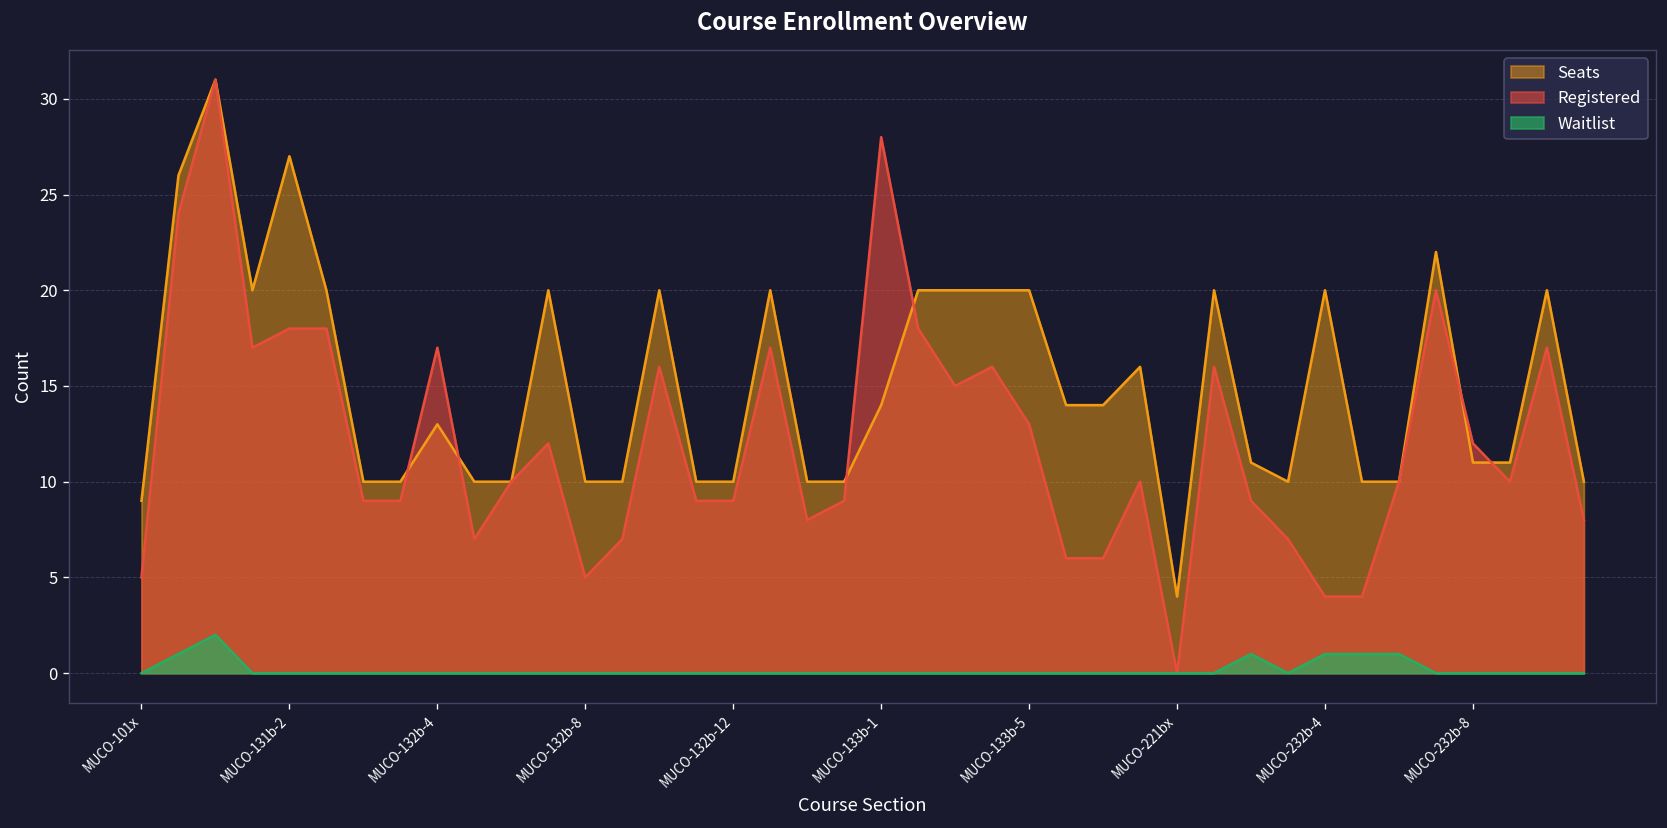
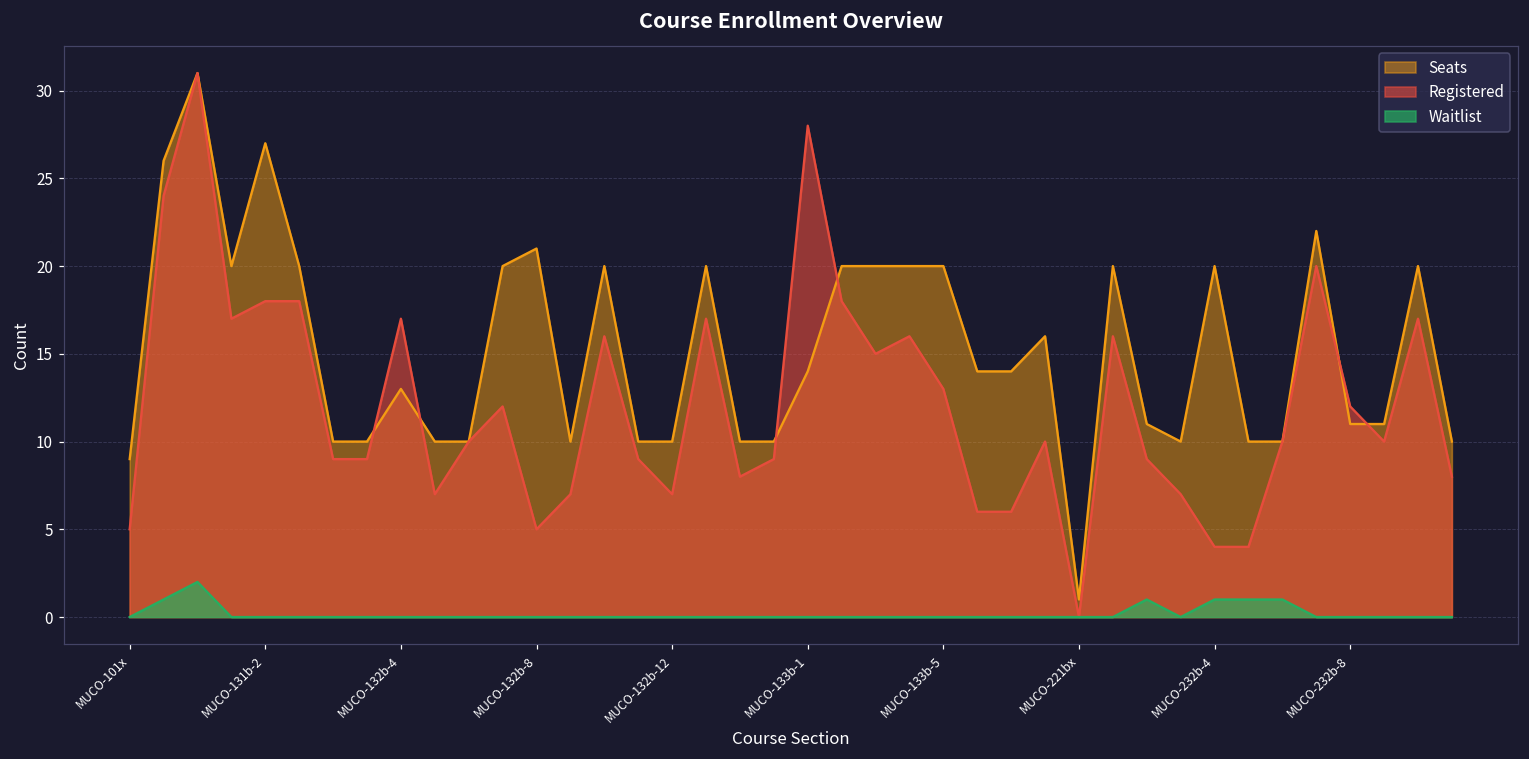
  {
    "Seats": {
      "MUCO-101x": 9,
      "MUCO-131b-2": 27,
      "MUCO-132b-4": 13,
-     "MUCO-132b-8": 10,
+     "MUCO-132b-8": 21,
      "MUCO-132b-12": 10,
      "MUCO-133b-1": 14,
      "MUCO-133b-5": 20,
-     "MUCO-221bx": 4,
+     "MUCO-221bx": 1,
      "MUCO-232b-4": 20,
      "MUCO-232b-8": 11
    },
    "Registered": {
      "MUCO-101x": 5,
      "MUCO-131b-2": 18,
      "MUCO-132b-4": 17,
      "MUCO-132b-8": 5,
-     "MUCO-132b-12": 9,
+     "MUCO-132b-12": 7,
      "MUCO-133b-1": 28,
      "MUCO-133b-5": 13,
      "MUCO-232b-4": 4,
      "MUCO-232b-8": 12
    },
    "Waitlist": {
      "MUCO-101x": 0,
      "MUCO-131b-2": 0,
      "MUCO-132b-4": 0,
      "MUCO-132b-8": 0,
      "MUCO-132b-12": 0,
      "MUCO-133b-1": 0,
      "MUCO-133b-5": 0,
      "MUCO-232b-4": 1,
      "MUCO-232b-8": 0
    }
  }
